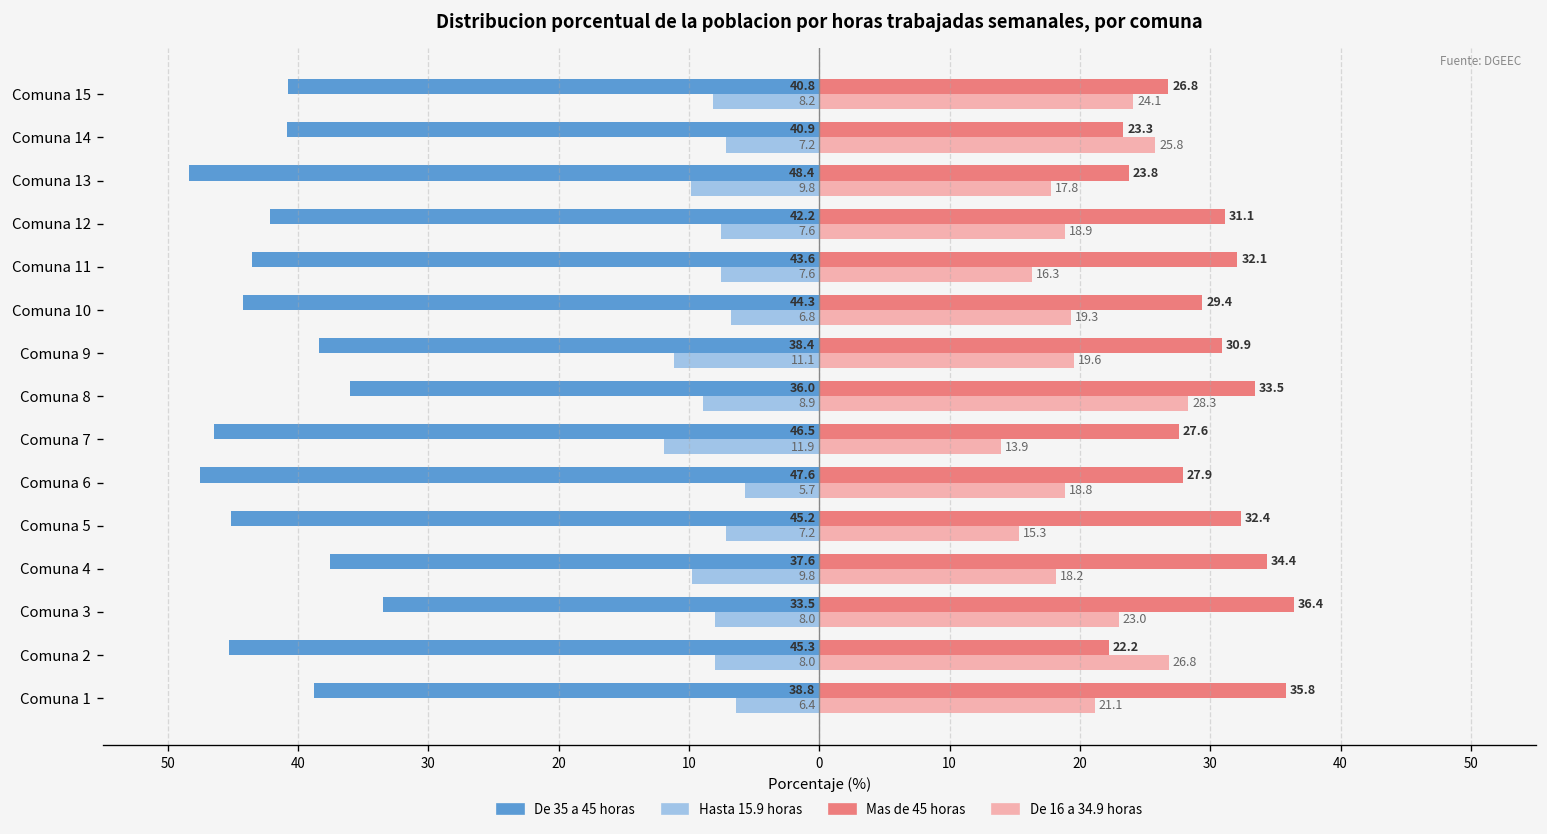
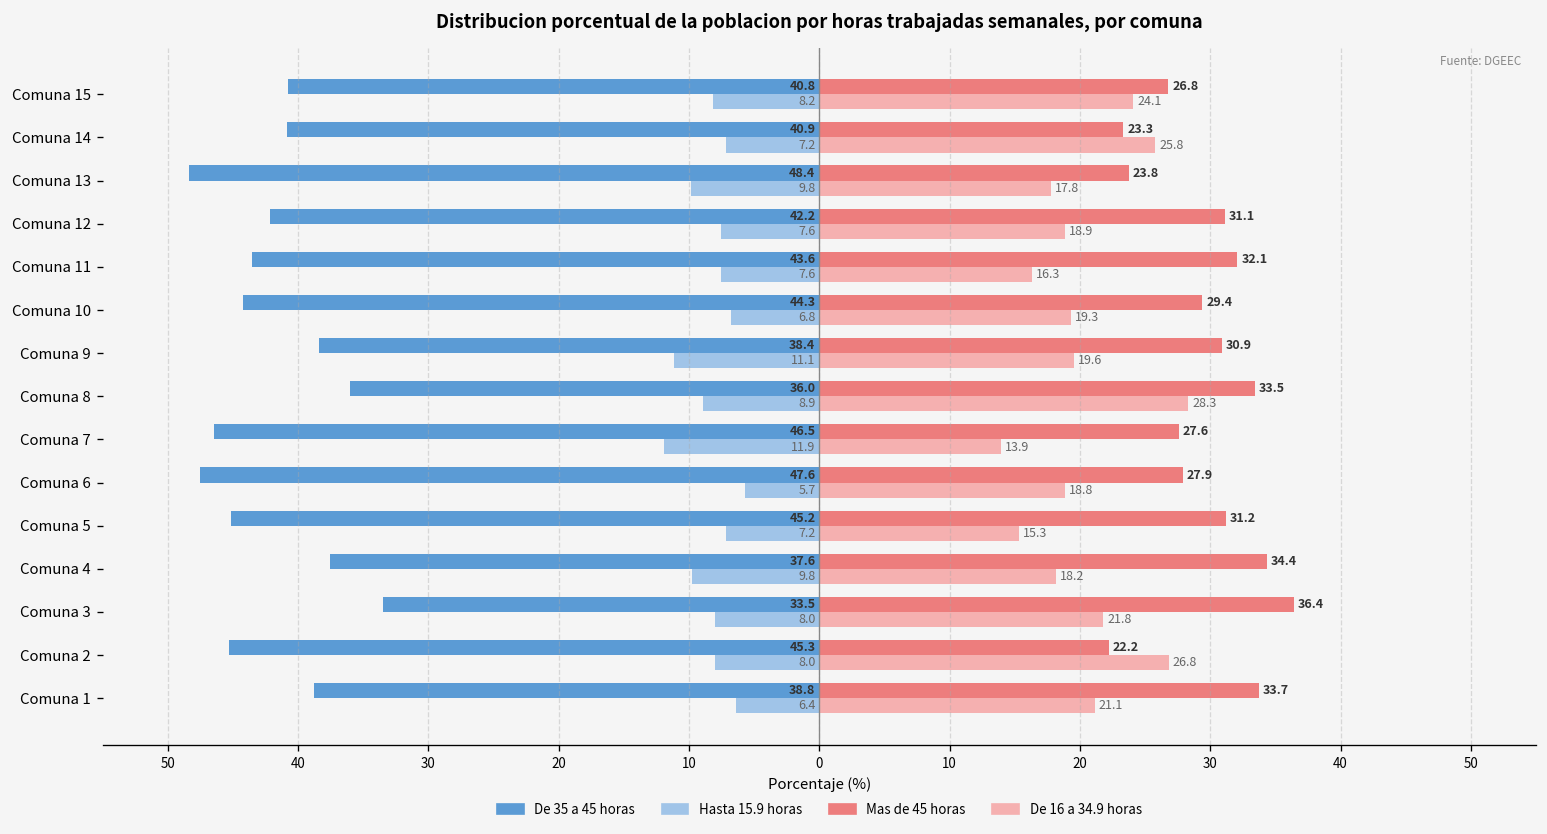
  {
    "Mas de 45 horas": {
      "Comuna 15": 26.8,
      "Comuna 14": 23.3,
      "Comuna 13": 23.8,
      "Comuna 12": 31.1,
      "Comuna 11": 32.1,
      "Comuna 10": 29.4,
      "Comuna 9": 30.9,
      "Comuna 8": 33.5,
      "Comuna 7": 27.6,
      "Comuna 6": 27.9,
-     "Comuna 5": 32.4,
+     "Comuna 5": 31.2,
      "Comuna 4": 34.4,
      "Comuna 3": 36.4,
      "Comuna 2": 22.2,
-     "Comuna 1": 35.8
+     "Comuna 1": 33.7
    },
    "De 16 a 34.9 horas": {
      "Comuna 15": 24.1,
      "Comuna 14": 25.8,
      "Comuna 13": 17.8,
      "Comuna 12": 18.9,
      "Comuna 11": 16.3,
      "Comuna 10": 19.3,
      "Comuna 9": 19.6,
      "Comuna 8": 28.3,
      "Comuna 7": 13.9,
      "Comuna 6": 18.8,
      "Comuna 5": 15.3,
      "Comuna 4": 18.2,
-     "Comuna 3": 23.0,
+     "Comuna 3": 21.8,
      "Comuna 2": 26.8,
      "Comuna 1": 21.1
    }
  }
